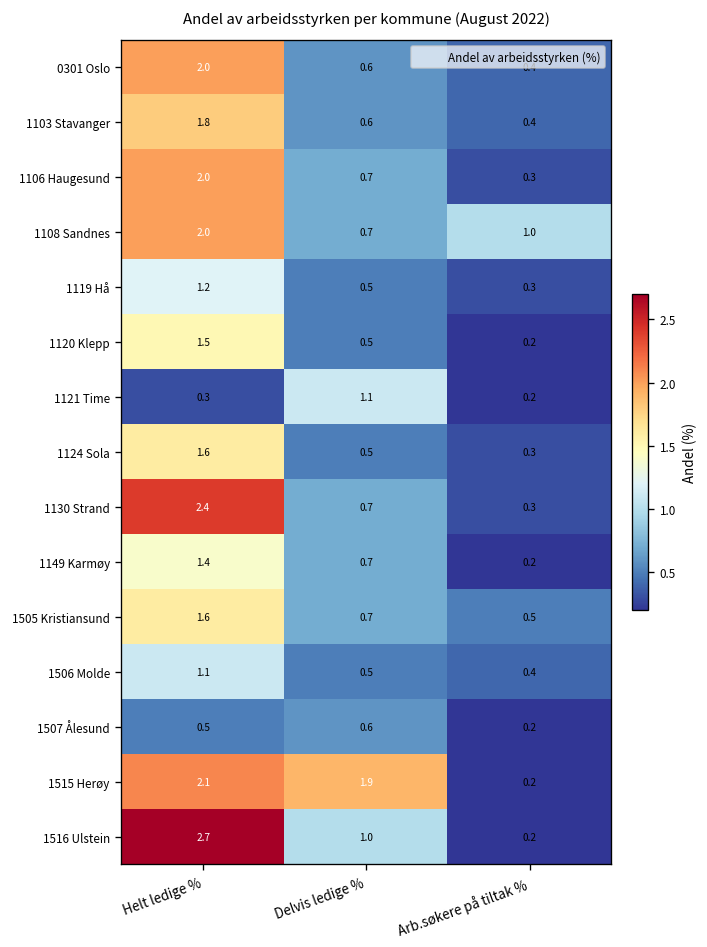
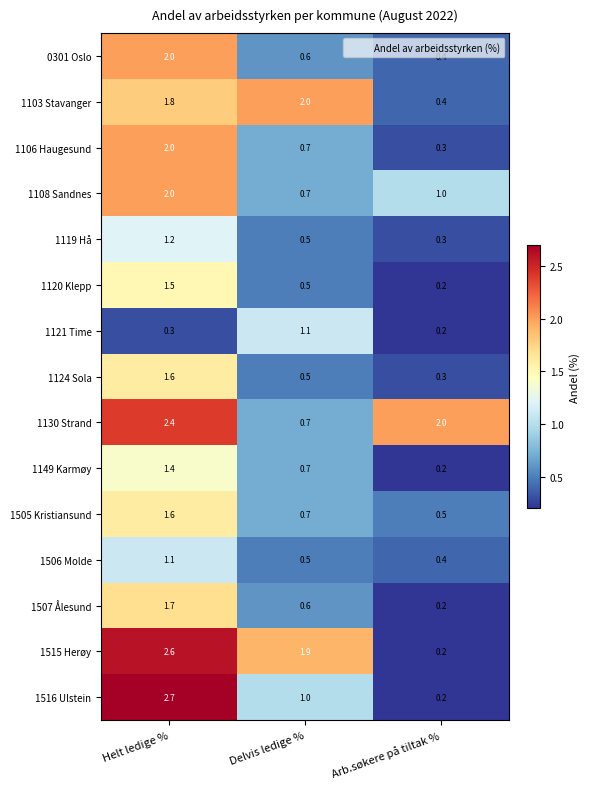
  {
    "0301 Oslo": {
      "Helt ledige %": 2.0,
      "Delvis ledige %": 0.6
    },
    "1103 Stavanger": {
      "Helt ledige %": 1.8,
-     "Delvis ledige %": 0.6,
+     "Delvis ledige %": 2.0,
      "Arb.søkere på tiltak %": 0.4
    },
    "1106 Haugesund": {
      "Helt ledige %": 2.0,
      "Delvis ledige %": 0.7,
      "Arb.søkere på tiltak %": 0.3
    },
    "1108 Sandnes": {
      "Helt ledige %": 2.0,
      "Delvis ledige %": 0.7,
      "Arb.søkere på tiltak %": 1.0
    },
    "1119 Hå": {
      "Helt ledige %": 1.2,
      "Delvis ledige %": 0.5,
      "Arb.søkere på tiltak %": 0.3
    },
    "1120 Klepp": {
      "Helt ledige %": 1.5,
      "Delvis ledige %": 0.5,
      "Arb.søkere på tiltak %": 0.2
    },
    "1121 Time": {
      "Helt ledige %": 0.3,
      "Delvis ledige %": 1.1,
      "Arb.søkere på tiltak %": 0.2
    },
    "1124 Sola": {
      "Helt ledige %": 1.6,
      "Delvis ledige %": 0.5,
      "Arb.søkere på tiltak %": 0.3
    },
    "1130 Strand": {
      "Helt ledige %": 2.4,
      "Delvis ledige %": 0.7,
-     "Arb.søkere på tiltak %": 0.3
+     "Arb.søkere på tiltak %": 2.0
    },
    "1149 Karmøy": {
      "Helt ledige %": 1.4,
      "Delvis ledige %": 0.7,
      "Arb.søkere på tiltak %": 0.2
    },
    "1505 Kristiansund": {
      "Helt ledige %": 1.6,
      "Delvis ledige %": 0.7,
      "Arb.søkere på tiltak %": 0.5
    },
    "1506 Molde": {
      "Helt ledige %": 1.1,
      "Delvis ledige %": 0.5,
      "Arb.søkere på tiltak %": 0.4
    },
    "1507 Ålesund": {
-     "Helt ledige %": 0.5,
+     "Helt ledige %": 1.7,
      "Delvis ledige %": 0.6,
      "Arb.søkere på tiltak %": 0.2
    },
    "1515 Herøy": {
-     "Helt ledige %": 2.1,
+     "Helt ledige %": 2.6,
      "Delvis ledige %": 1.9,
      "Arb.søkere på tiltak %": 0.2
    },
    "1516 Ulstein": {
      "Helt ledige %": 2.7,
      "Delvis ledige %": 1.0,
      "Arb.søkere på tiltak %": 0.2
    }
  }
